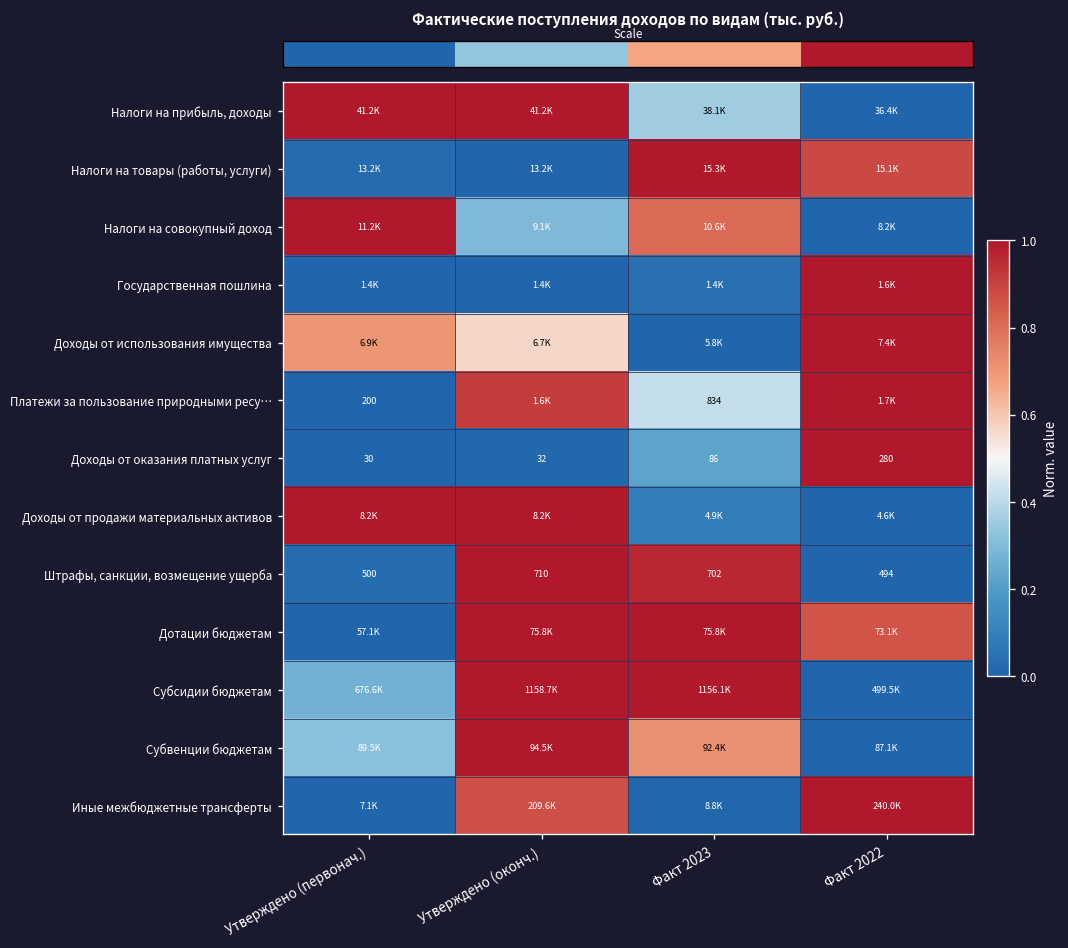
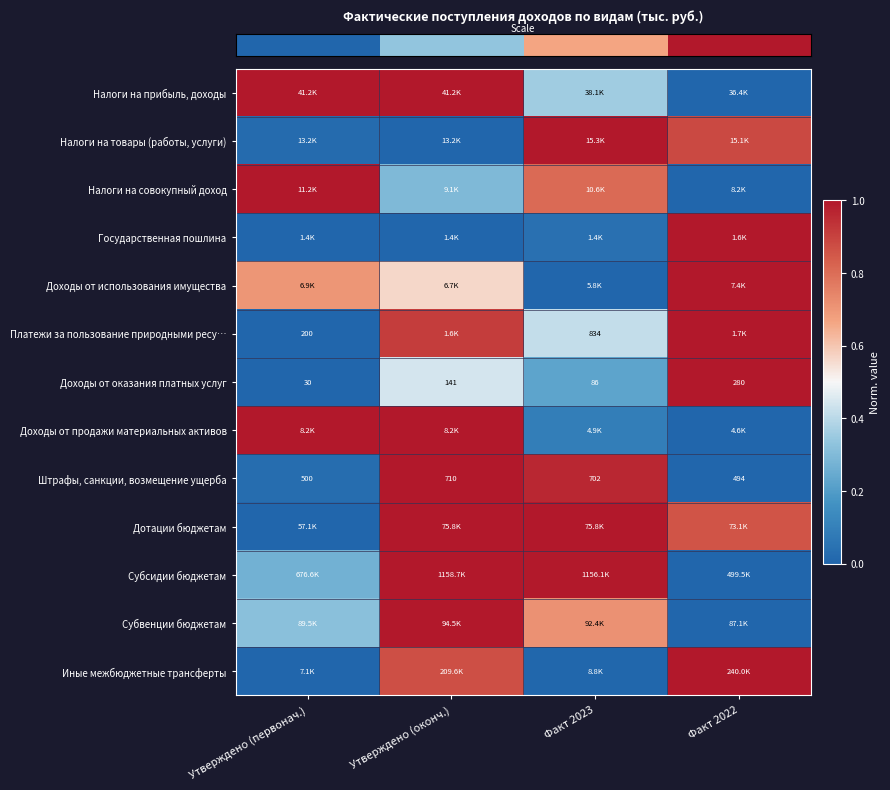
  {
    "Налоги на прибыль, доходы": {
      "Утверждено (первонач.)": "41.2K",
      "Утверждено (оконч.)": "41.2K",
      "Факт 2023": "38.1K",
      "Факт 2022": "36.4K"
    },
    "Налоги на товары (работы, услуги)": {
      "Утверждено (первонач.)": "13.2K",
      "Утверждено (оконч.)": "13.2K",
      "Факт 2023": "15.3K",
      "Факт 2022": "15.1K"
    },
    "Налоги на совокупный доход": {
      "Утверждено (первонач.)": "11.2K",
      "Утверждено (оконч.)": "9.1K",
      "Факт 2023": "10.6K",
      "Факт 2022": "8.2K"
    },
    "Государственная пошлина": {
      "Утверждено (первонач.)": "1.4K",
      "Утверждено (оконч.)": "1.4K",
      "Факт 2023": "1.4K",
      "Факт 2022": "1.6K"
    },
    "Доходы от использования имущества": {
      "Утверждено (первонач.)": "6.9K",
      "Утверждено (оконч.)": "6.7K",
      "Факт 2023": "5.8K",
      "Факт 2022": "7.4K"
    },
    "Платежи за пользование природными ресу…": {
      "Утверждено (первонач.)": "200",
      "Утверждено (оконч.)": "1.6K",
      "Факт 2023": "834",
      "Факт 2022": "1.7K"
    },
    "Доходы от оказания платных услуг": {
      "Утверждено (первонач.)": "30",
-     "Утверждено (оконч.)": "32",
+     "Утверждено (оконч.)": "141",
      "Факт 2023": "86",
      "Факт 2022": "280"
    },
    "Доходы от продажи материальных активов": {
      "Утверждено (первонач.)": "8.2K",
      "Утверждено (оконч.)": "8.2K",
      "Факт 2023": "4.9K",
      "Факт 2022": "4.6K"
    },
    "Штрафы, санкции, возмещение ущерба": {
      "Утверждено (первонач.)": "500",
      "Утверждено (оконч.)": "710",
      "Факт 2023": "702",
      "Факт 2022": "494"
    },
    "Дотации бюджетам": {
      "Утверждено (первонач.)": "57.1K",
      "Утверждено (оконч.)": "75.8K",
      "Факт 2023": "75.8K",
      "Факт 2022": "73.1K"
    },
    "Субсидии бюджетам": {
      "Утверждено (первонач.)": "676.6K",
      "Утверждено (оконч.)": "1158.7K",
      "Факт 2023": "1156.1K",
      "Факт 2022": "499.5K"
    },
    "Субвенции бюджетам": {
      "Утверждено (первонач.)": "89.5K",
      "Утверждено (оконч.)": "94.5K",
      "Факт 2023": "92.4K",
      "Факт 2022": "87.1K"
    },
    "Иные межбюджетные трансферты": {
      "Утверждено (первонач.)": "7.1K",
      "Утверждено (оконч.)": "209.6K",
      "Факт 2023": "8.8K",
      "Факт 2022": "240.0K"
    }
  }
